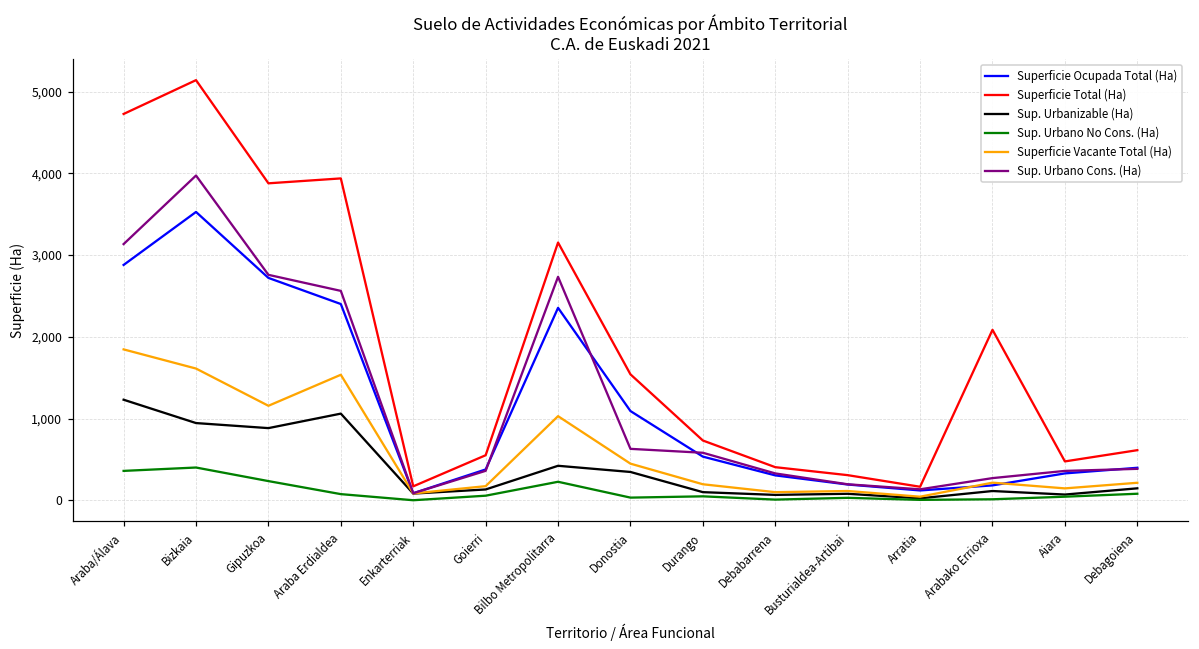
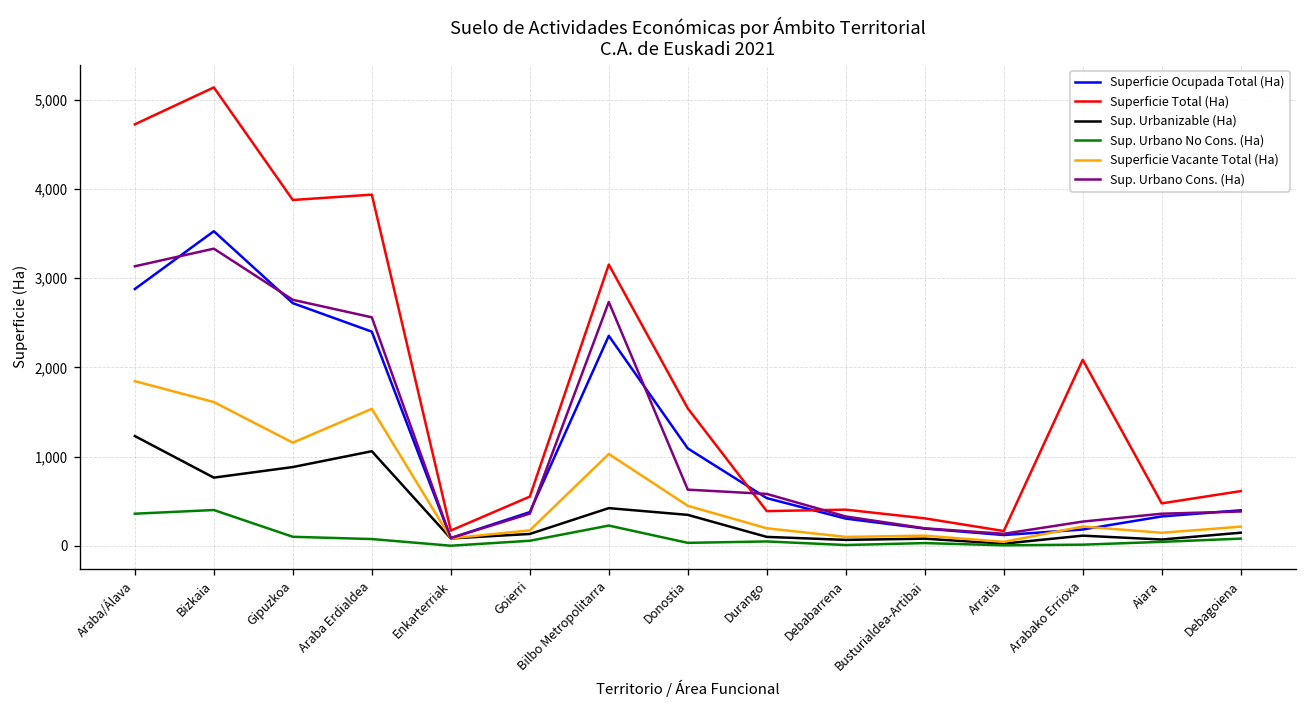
  {
    "Superficie Ocupada Total (Ha)": {
      "Araba/Álava": "2,900",
      "Bizkaia": "3,500",
      "Gipuzkoa": "2,700",
      "Araba Erdialdea": "2,400",
      "Bilbo Metropolitarra": "2,400",
      "Donostia": "1,100",
      "Durango": "500"
    },
    "Superficie Total (Ha)": {
      "Araba/Álava": "4,700",
      "Bizkaia": "5,100",
      "Gipuzkoa": "3,900",
      "Araba Erdialdea": "3,900",
      "Enkarterriak": "200",
      "Goierri": "600",
      "Bilbo Metropolitarra": "3,200",
      "Donostia": "1,500",
-     "Durango": "700",
+     "Durango": "400",
      "Debabarrena": "400",
      "Busturialdea-Artibai": "300",
      "Arabako Errioxa": "2,100",
      "Aiara": "500",
      "Debagoiena": "600"
    },
    "Sup. Urbanizable (Ha)": {
      "Araba/Álava": "1,200",
-     "Bizkaia": "900",
+     "Bizkaia": "800",
      "Gipuzkoa": "900",
      "Araba Erdialdea": "1,100",
      "Goierri": "100",
      "Bilbo Metropolitarra": "400",
      "Donostia": "300",
      "Durango": "100",
      "Arabako Errioxa": "100",
      "Debagoiena": "100"
    },
    "Sup. Urbano No Cons. (Ha)": {
      "Araba/Álava": "400",
      "Bizkaia": "400",
-     "Gipuzkoa": "200",
+     "Gipuzkoa": "100",
      "Araba Erdialdea": "100",
      "Enkarterriak": "0",
      "Goierri": "100",
      "Bilbo Metropolitarra": "200",
      "Donostia": "0",
      "Durango": "0",
      "Debabarrena": "0",
      "Busturialdea-Artibai": "0",
      "Arabako Errioxa": "0",
      "Debagoiena": "100"
    },
    "Superficie Vacante Total (Ha)": {
      "Araba/Álava": "1,800",
      "Bizkaia": "1,600",
      "Gipuzkoa": "1,200",
      "Araba Erdialdea": "1,500",
      "Goierri": "200",
      "Bilbo Metropolitarra": "1,000",
      "Donostia": "400",
      "Durango": "200",
      "Aiara": "100",
      "Debagoiena": "200"
    },
    "Sup. Urbano Cons. (Ha)": {
      "Araba/Álava": "3,100",
-     "Bizkaia": "4,000",
+     "Bizkaia": "3,300",
      "Gipuzkoa": "2,800",
      "Araba Erdialdea": "2,600",
      "Bilbo Metropolitarra": "2,700",
      "Donostia": "600",
      "Durango": "600",
      "Arabako Errioxa": "300"
    }
  }
